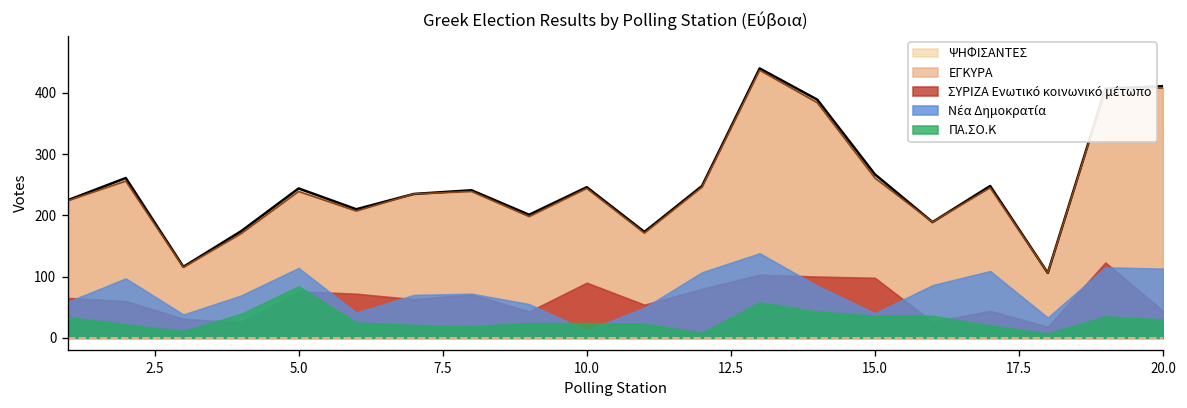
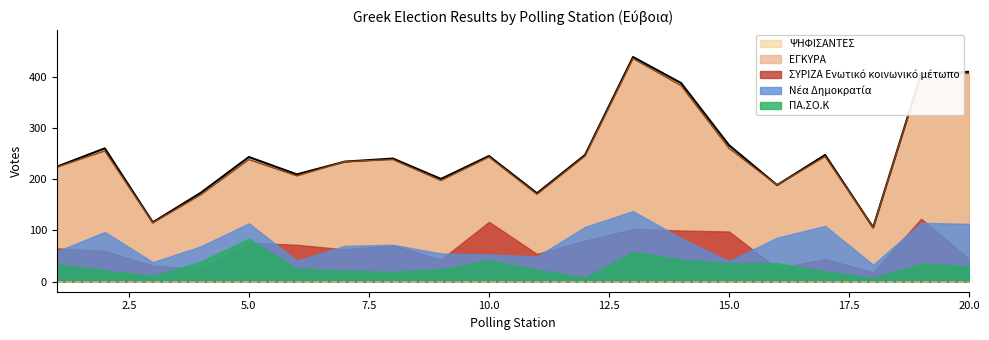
  {
    "ΣΥΡΙΖΑ Ενωτικό κοινωνικό μέτωπο": {
      "5.0": 80,
-     "10.0": 90,
+     "10.0": 120,
      "15.0": 100,
      "20.0": 40
    },
    "Νέα Δημοκρατία": {
      "5.0": 110,
-     "10.0": 10,
+     "10.0": 50,
      "20.0": 110
    },
    "ΠΑ.ΣΟ.Κ": {
      "5.0": 80,
-     "10.0": 20,
+     "10.0": 40,
      "20.0": 30
    }
  }
